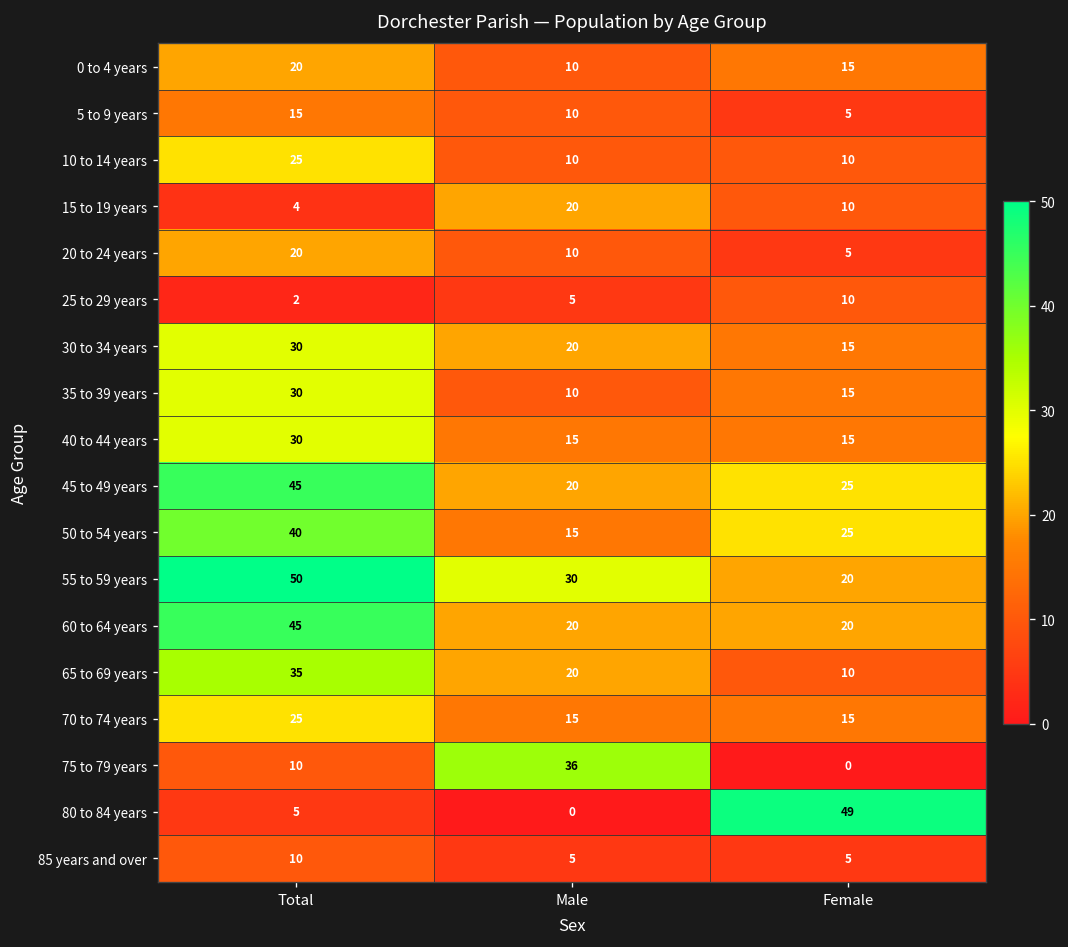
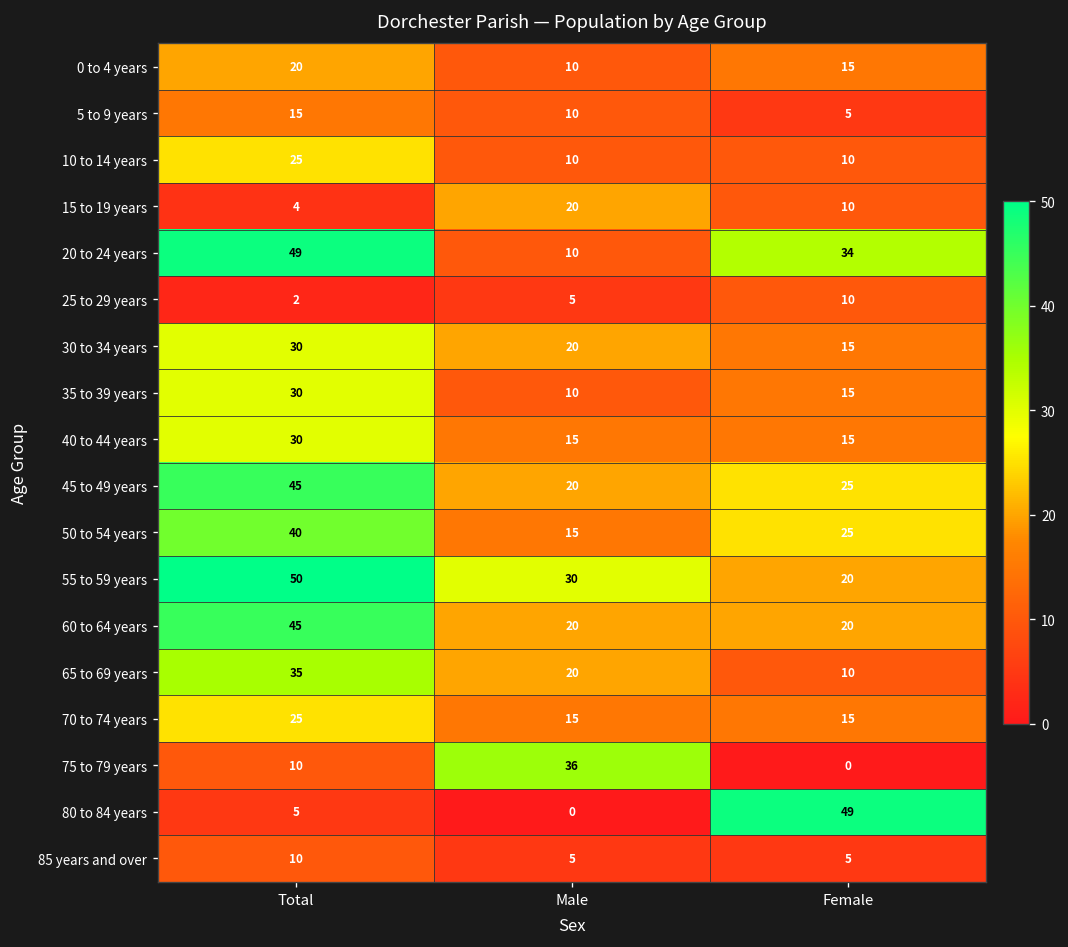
  {
    "0 to 4 years": {
      "Total": 20,
      "Male": 10,
      "Female": 15
    },
    "5 to 9 years": {
      "Total": 15,
      "Male": 10,
      "Female": 5
    },
    "10 to 14 years": {
      "Total": 25,
      "Male": 10,
      "Female": 10
    },
    "15 to 19 years": {
      "Total": 4,
      "Male": 20,
      "Female": 10
    },
    "20 to 24 years": {
-     "Total": 20,
+     "Total": 49,
      "Male": 10,
-     "Female": 5
+     "Female": 34
    },
    "25 to 29 years": {
      "Total": 2,
      "Male": 5,
      "Female": 10
    },
    "30 to 34 years": {
      "Total": 30,
      "Male": 20,
      "Female": 15
    },
    "35 to 39 years": {
      "Total": 30,
      "Male": 10,
      "Female": 15
    },
    "40 to 44 years": {
      "Total": 30,
      "Male": 15,
      "Female": 15
    },
    "45 to 49 years": {
      "Total": 45,
      "Male": 20,
      "Female": 25
    },
    "50 to 54 years": {
      "Total": 40,
      "Male": 15,
      "Female": 25
    },
    "55 to 59 years": {
      "Total": 50,
      "Male": 30,
      "Female": 20
    },
    "60 to 64 years": {
      "Total": 45,
      "Male": 20,
      "Female": 20
    },
    "65 to 69 years": {
      "Total": 35,
      "Male": 20,
      "Female": 10
    },
    "70 to 74 years": {
      "Total": 25,
      "Male": 15,
      "Female": 15
    },
    "75 to 79 years": {
      "Total": 10,
      "Male": 36,
      "Female": 0
    },
    "80 to 84 years": {
      "Total": 5,
      "Male": 0,
      "Female": 49
    },
    "85 years and over": {
      "Total": 10,
      "Male": 5,
      "Female": 5
    }
  }
